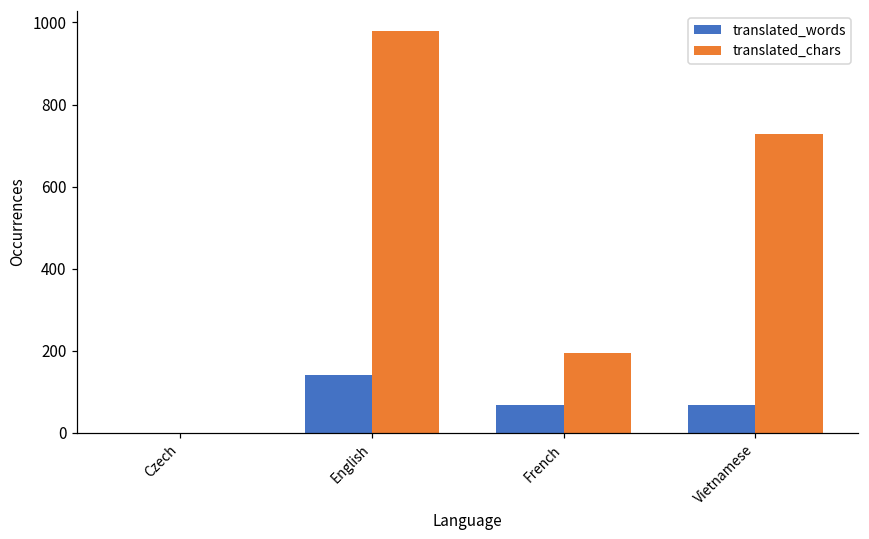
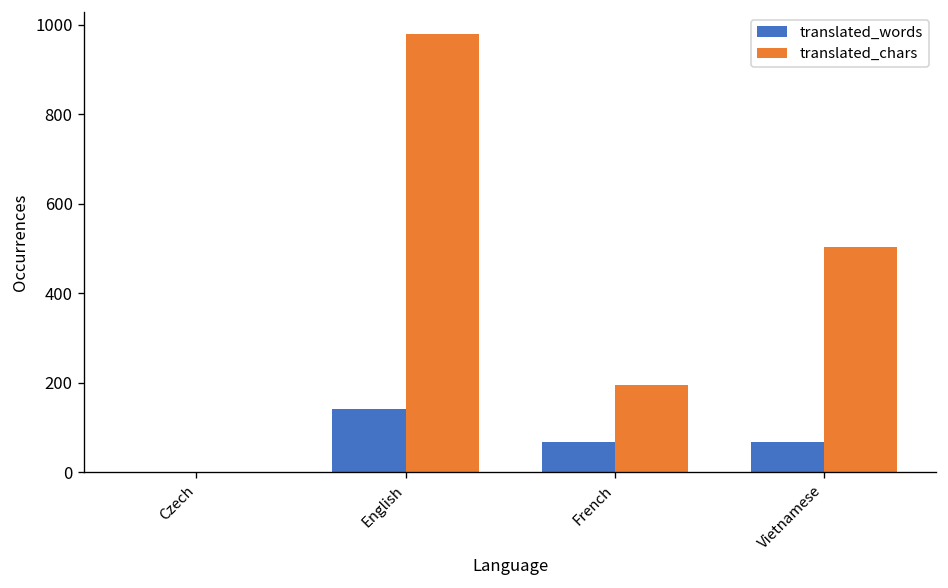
  {
    "translated_words": {
      "Czech": 0,
      "English": 140,
      "French": 70,
      "Vietnamese": 70
    },
    "translated_chars": {
      "Czech": 0,
      "English": 980,
      "French": 190,
-     "Vietnamese": 730
+     "Vietnamese": 500
    }
  }
